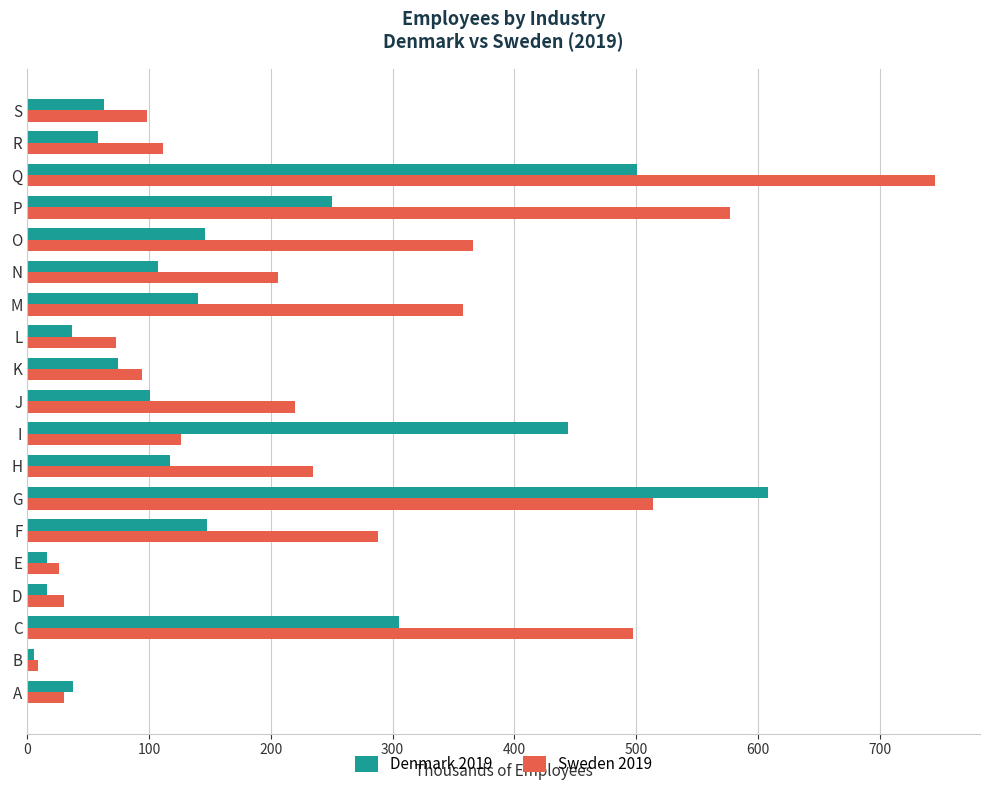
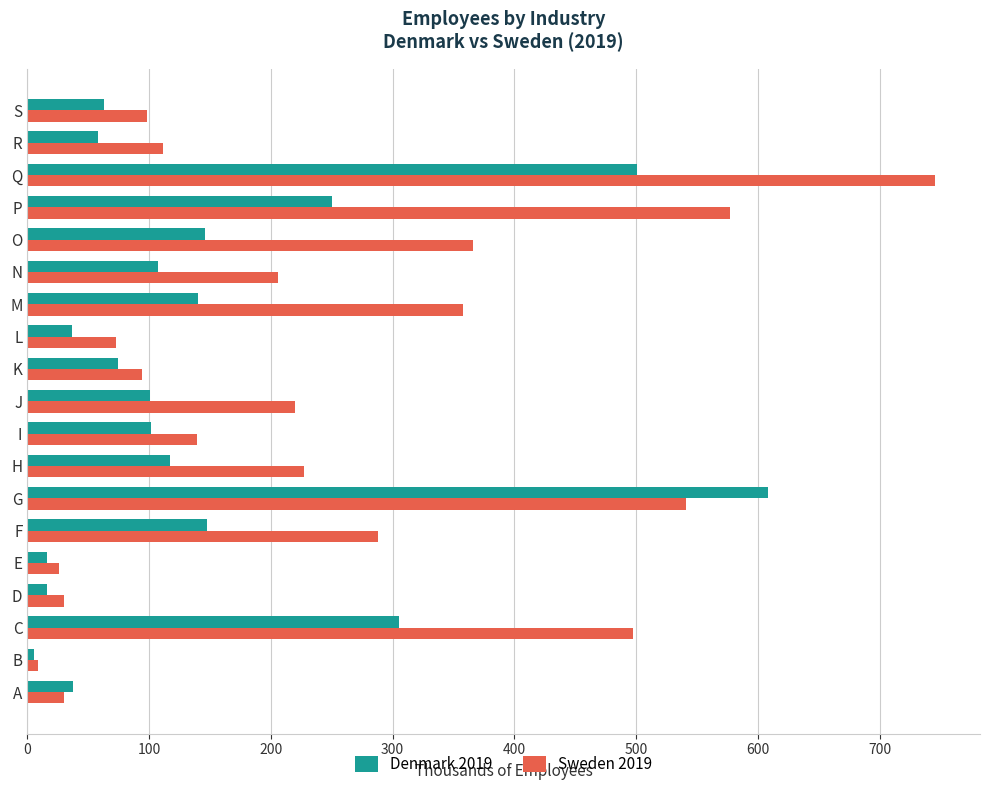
  {
    "Denmark 2019": {
      "S": 63,
      "R": 58,
      "Q": 500,
      "P": 250,
      "O": 146,
      "N": 107,
      "M": 140,
      "L": 37,
      "K": 75,
      "J": 101,
-     "I": 444,
+     "I": 102,
      "H": 117,
      "G": 608,
      "F": 148,
      "E": 16,
      "D": 17,
      "C": 305,
      "B": 6,
      "A": 38
    },
    "Sweden 2019": {
      "S": 98,
      "R": 111,
      "Q": 745,
      "P": 577,
      "O": 366,
      "N": 206,
      "M": 358,
      "L": 73,
      "K": 94,
      "J": 220,
-     "I": 126,
-     "H": 235,
-     "G": 514,
+     "I": 140,
+     "H": 227,
+     "G": 541,
      "F": 288,
      "E": 26,
      "D": 30,
      "C": 497,
      "B": 9,
      "A": 30
    }
  }
